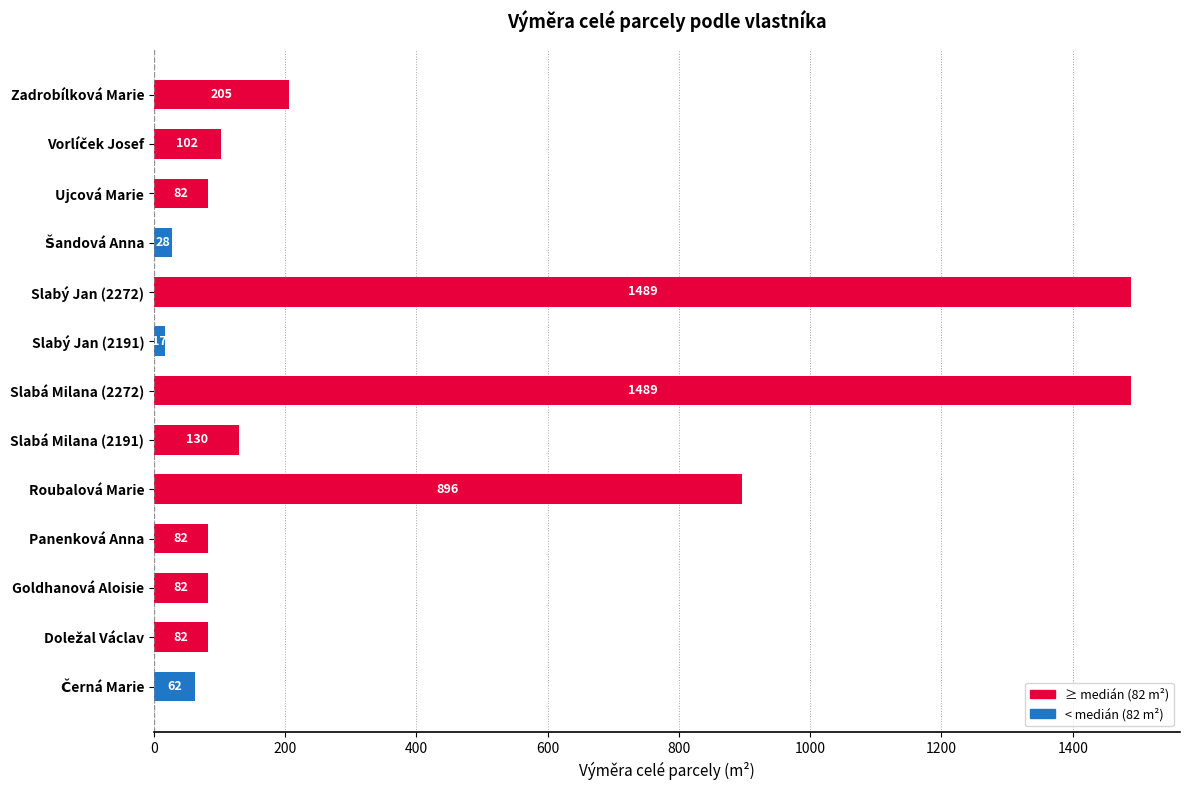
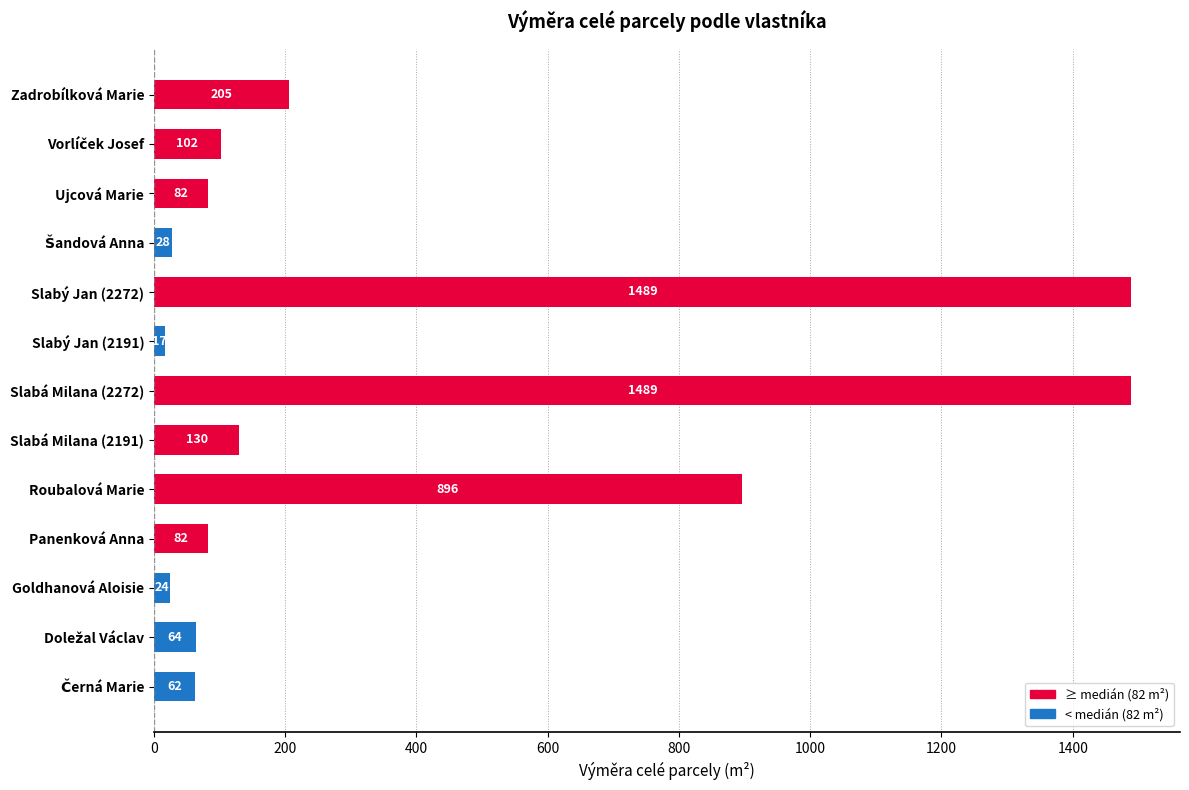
  {
    "Zadrobílková Marie": 205,
    "Vorlíček Josef": 102,
    "Ujcová Marie": 82,
    "Šandová Anna": 28,
    "Slabý Jan (2272)": 1489,
    "Slabý Jan (2191)": 17,
    "Slabá Milana (2272)": 1489,
    "Slabá Milana (2191)": 130,
    "Roubalová Marie": 896,
    "Panenková Anna": 82,
-   "Goldhanová Aloisie": 82,
-   "Doležal Václav": 82,
+   "Goldhanová Aloisie": 24,
+   "Doležal Václav": 64,
    "Černá Marie": 62
  }
